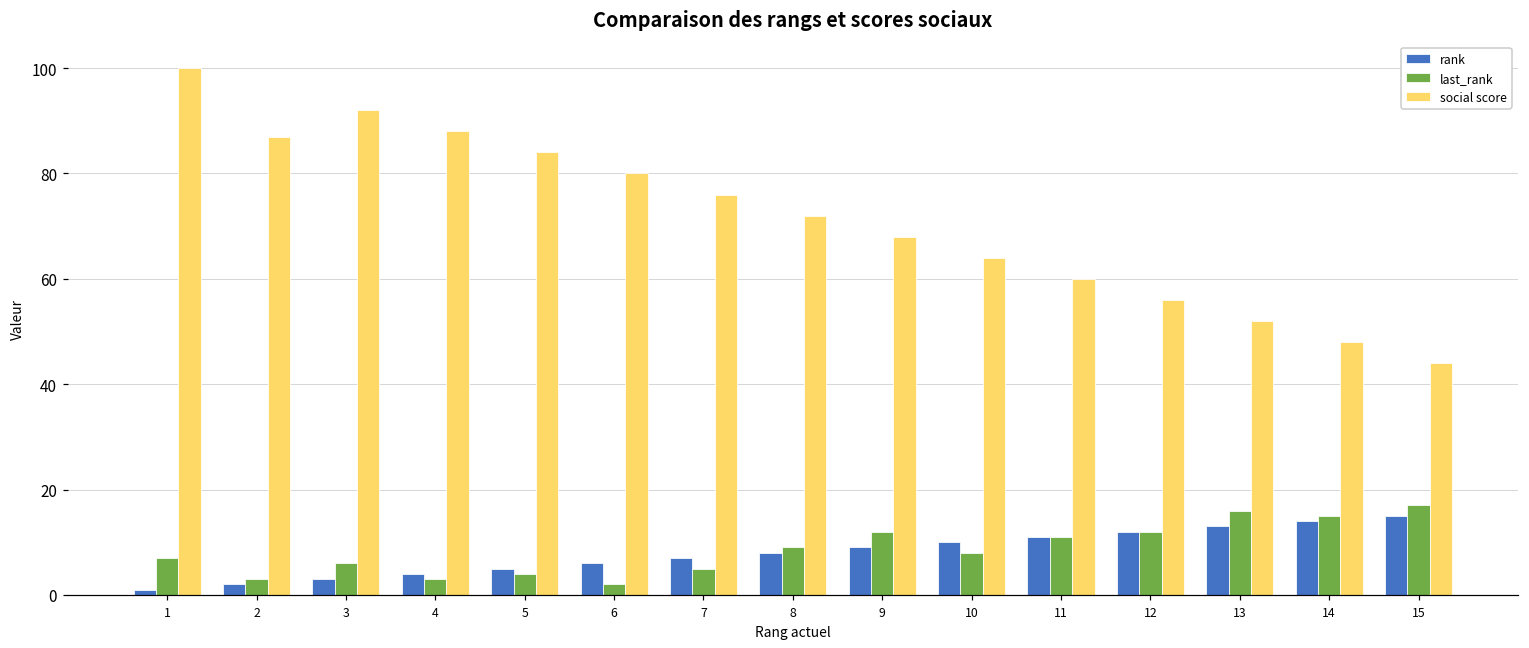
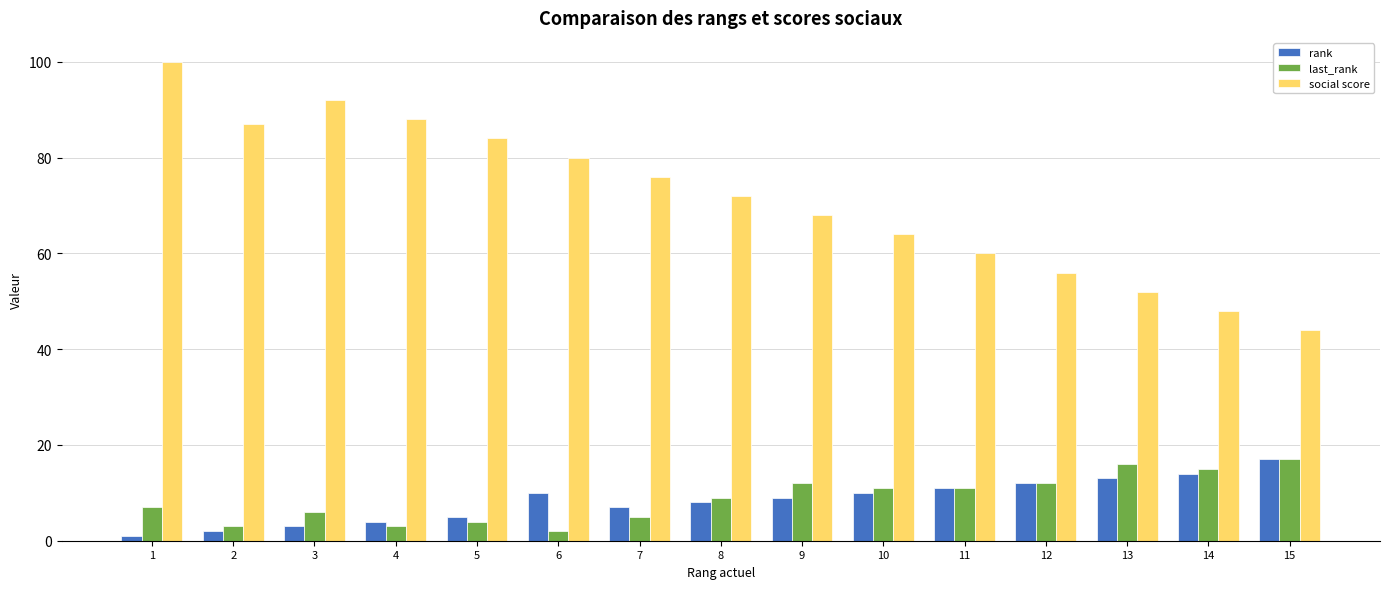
  {
    "rank": {
      "1": 1,
      "2": 2,
      "3": 3,
      "4": 4,
      "5": 5,
-     "6": 6,
+     "6": 10,
      "7": 7,
      "8": 8,
      "9": 9,
      "10": 10,
      "11": 11,
      "12": 12,
      "13": 13,
      "14": 14,
-     "15": 15
+     "15": 17
    },
    "last_rank": {
      "1": 7,
      "2": 3,
      "3": 6,
      "4": 3,
      "5": 4,
      "6": 2,
      "7": 5,
      "8": 9,
      "9": 12,
-     "10": 8,
+     "10": 11,
      "11": 11,
      "12": 12,
      "13": 16,
      "14": 15,
      "15": 17
    },
    "social score": {
      "1": 100,
      "2": 87,
      "3": 92,
      "4": 88,
      "5": 84,
      "6": 80,
      "7": 76,
      "8": 72,
      "9": 68,
      "10": 64,
      "11": 60,
      "12": 56,
      "13": 52,
      "14": 48,
      "15": 44
    }
  }
